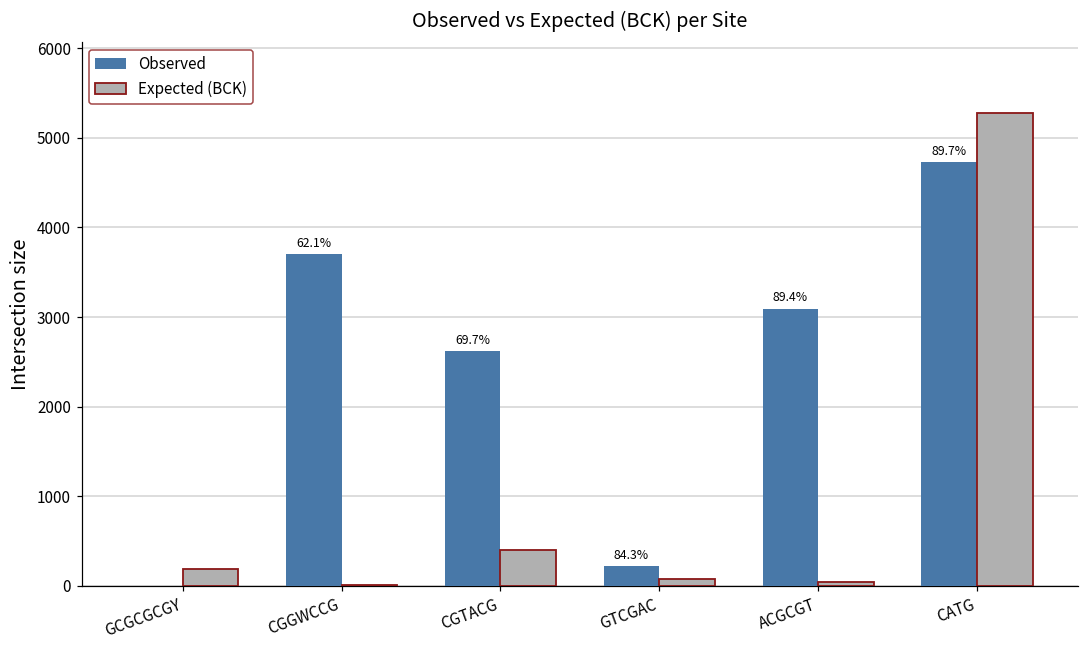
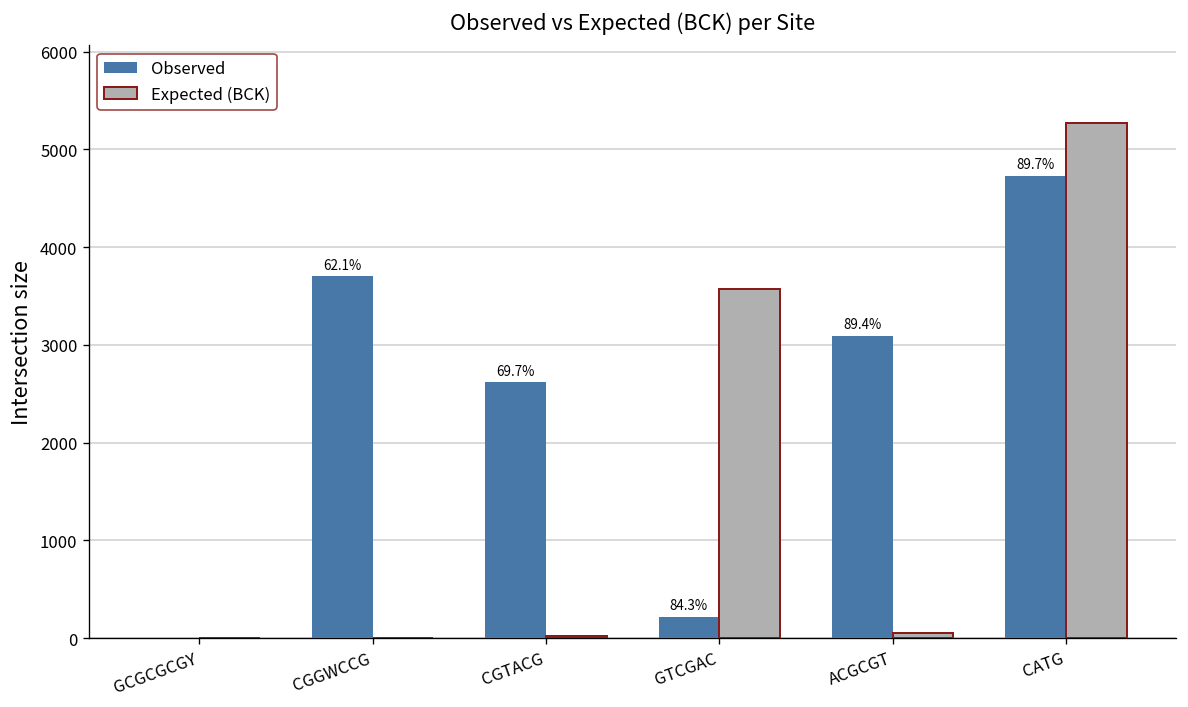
  {
    "Observed": {
      "GCGCGCGY": 0
    },
    "Expected (BCK)": {
-     "GCGCGCGY": 200,
-     "CGTACG": 400,
-     "GTCGAC": 100,
+     "GCGCGCGY": 0,
+     "CGTACG": 0,
+     "GTCGAC": 3600,
      "ACGCGT": 0,
      "CATG": 5300
    }
  }
